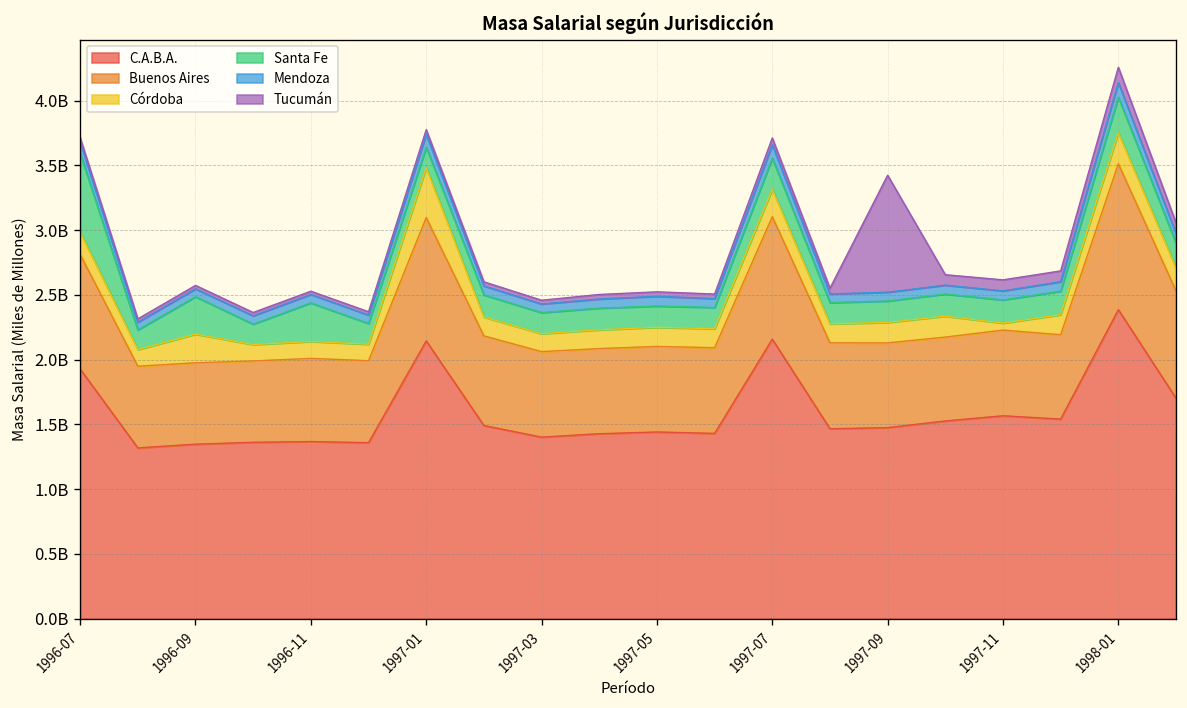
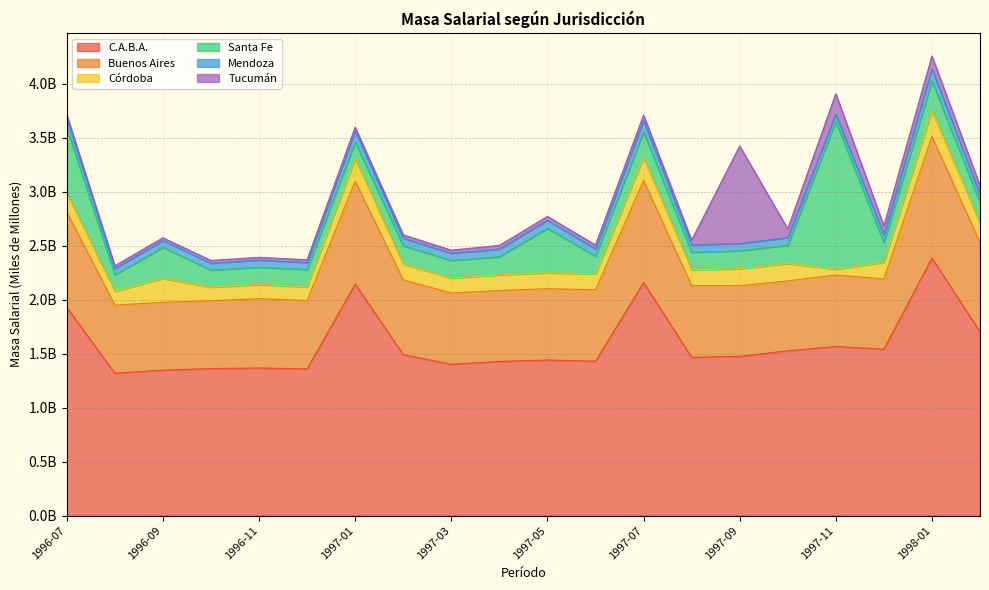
  {
    "Córdoba": {
      "1996-07": 170000000,
      "1996-09": 220000000,
      "1996-11": 130000000,
-     "1997-01": 390000000,
+     "1997-01": 210000000,
      "1997-03": 140000000,
      "1997-05": 150000000,
      "1997-07": 210000000,
      "1997-09": 160000000,
      "1997-11": 50000000,
      "1998-01": 240000000
    },
    "Santa Fe": {
      "1996-07": 610000000,
      "1996-09": 290000000,
-     "1996-11": 300000000,
+     "1996-11": 160000000,
      "1997-01": 160000000,
      "1997-03": 160000000,
-     "1997-05": 160000000,
+     "1997-05": 410000000,
      "1997-07": 240000000,
      "1997-09": 170000000,
-     "1997-11": 180000000,
+     "1997-11": 1370000000,
      "1998-01": 270000000
    },
    "Mendoza": {
      "1996-07": 90000000,
      "1996-09": 60000000,
      "1996-11": 70000000,
      "1997-01": 100000000,
      "1997-03": 70000000,
      "1997-05": 80000000,
      "1997-07": 100000000,
      "1997-09": 70000000,
      "1997-11": 70000000,
      "1998-01": 110000000
    },
    "Tucumán": {
      "1996-07": 30000000,
      "1996-09": 30000000,
      "1996-11": 20000000,
      "1997-01": 40000000,
      "1997-03": 30000000,
      "1997-05": 30000000,
      "1997-07": 50000000,
      "1997-09": 900000000,
-     "1997-11": 90000000,
+     "1997-11": 190000000,
      "1998-01": 120000000
    }
  }
